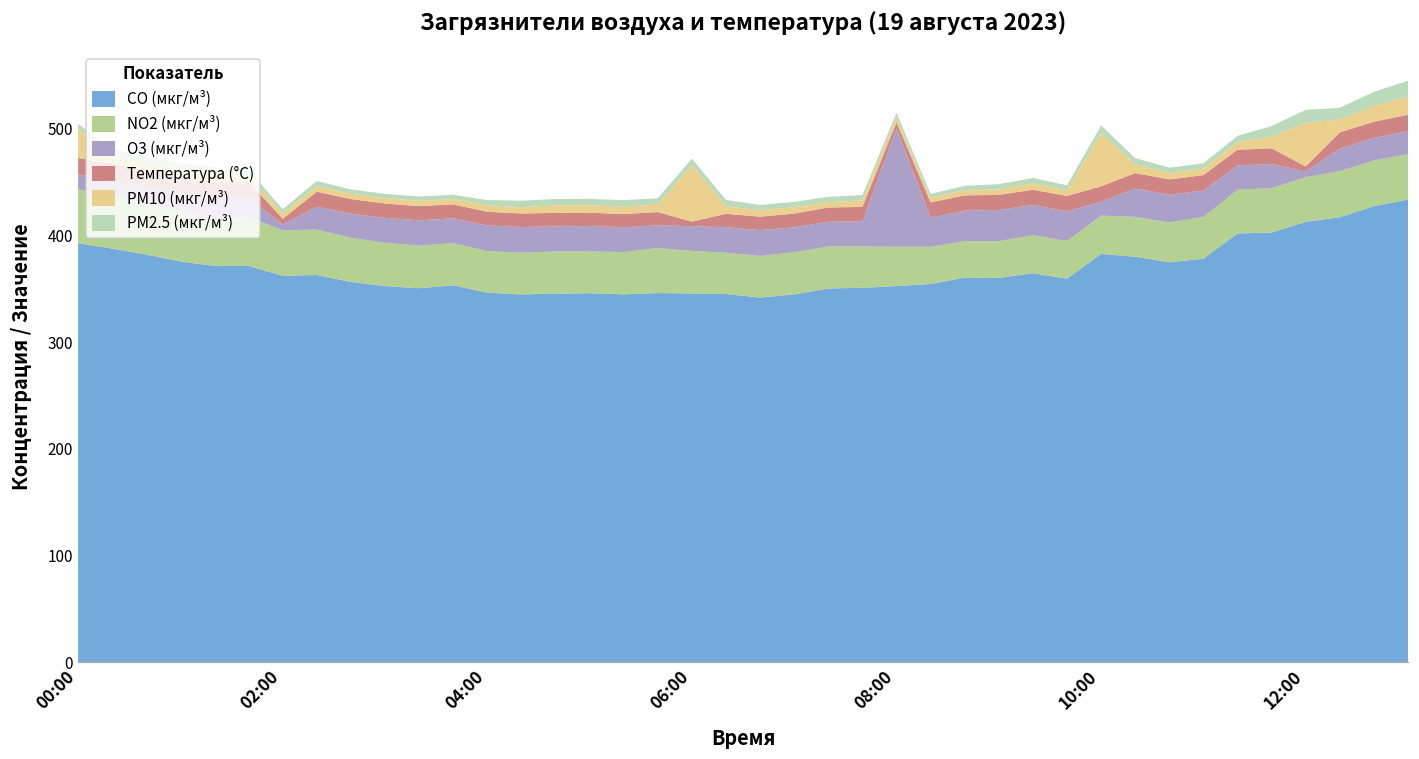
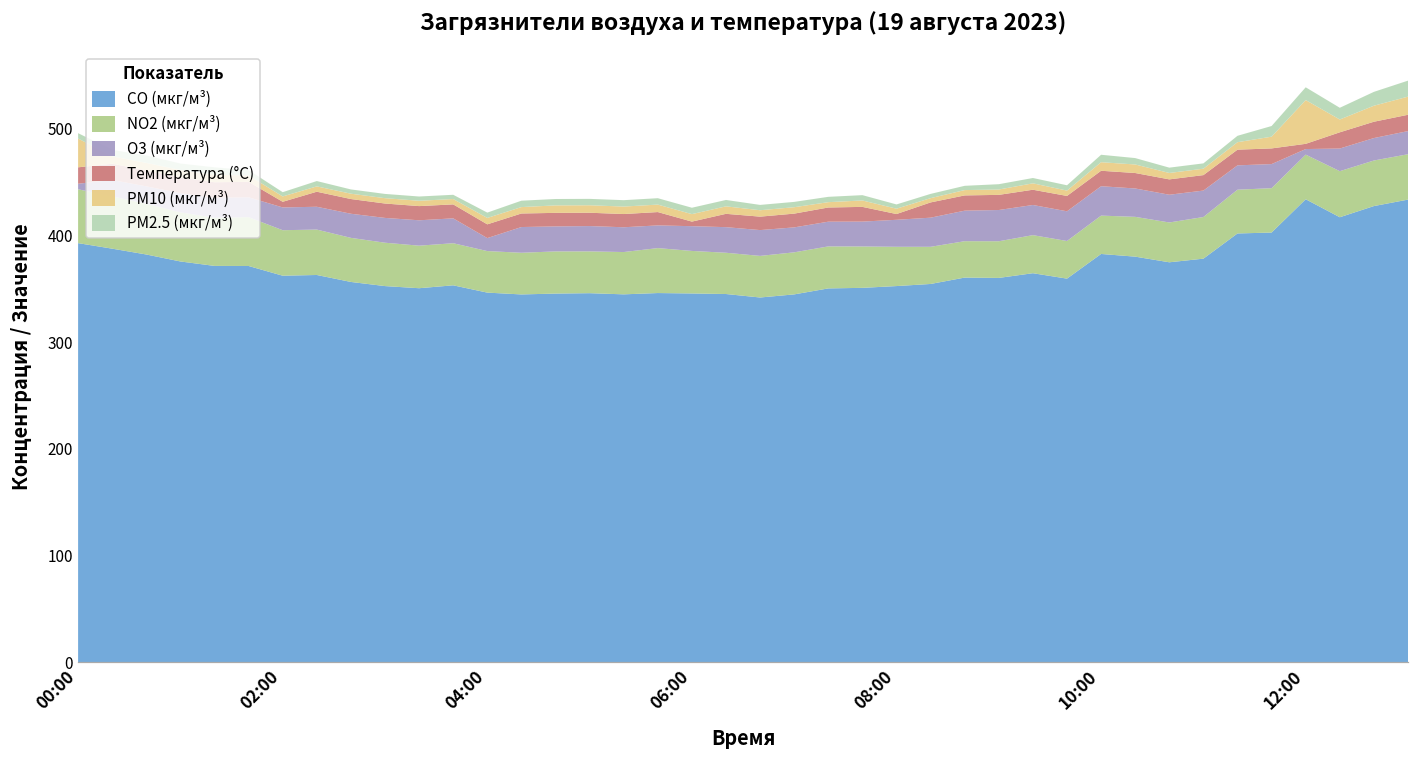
  {
    "CO (мкг/м³)": {
      "00:00": 390,
      "02:00": 360,
      "04:00": 350,
      "06:00": 350,
      "08:00": 350,
      "10:00": 380,
-     "12:00": 410
+     "12:00": 430
    },
    "O3 (мкг/м³)": {
-     "00:00": 14,
-     "02:00": 10,
-     "04:00": 20,
+     "00:00": 5,
+     "02:00": 20,
+     "04:00": 10,
      "06:00": 20,
-     "08:00": 110,
-     "10:00": 10,
+     "08:00": 30,
+     "10:00": 30,
      "12:00": 10
    },
    "Температура (°C)": {
      "00:00": 20,
      "02:00": 10,
      "04:00": 10,
      "06:00": 0,
      "08:00": 10,
      "10:00": 10,
      "12:00": 0
    },
    "PM10 (мкг/м³)": {
      "00:00": 30,
      "02:00": 10,
      "04:00": 10,
-     "06:00": 50,
+     "06:00": 10,
      "08:00": 10,
-     "10:00": 50,
+     "10:00": 10,
      "12:00": 40
    }
  }
